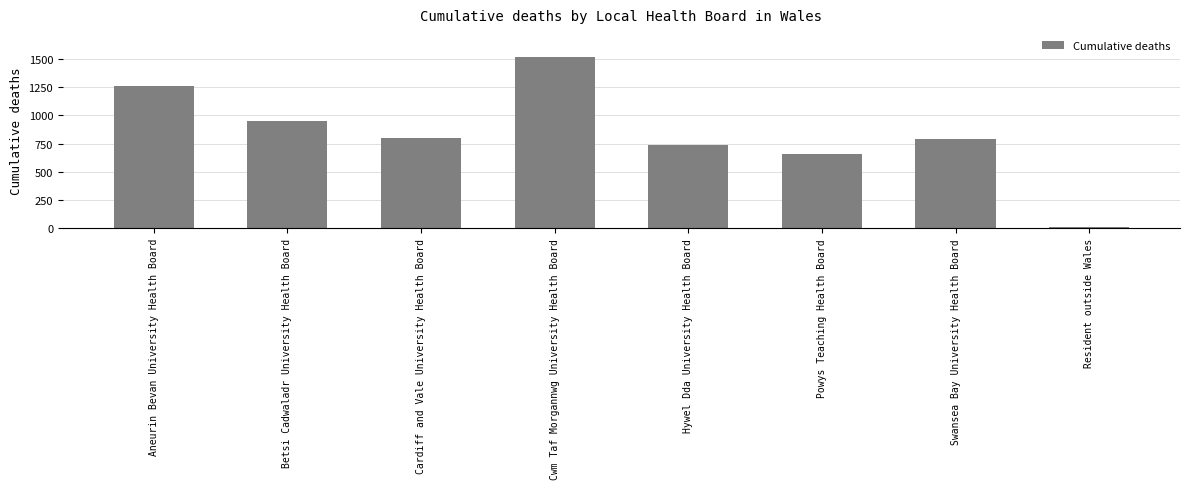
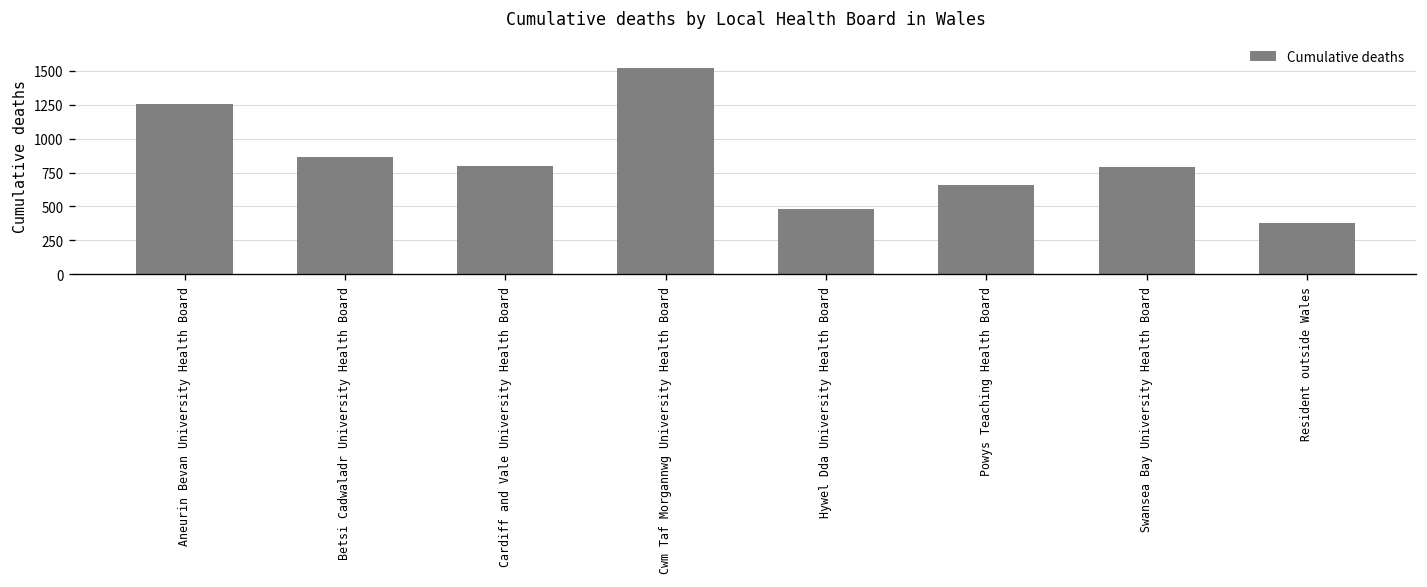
  {
    "Aneurin Bevan University Health Board": 1260,
-   "Betsi Cadwaladr University Health Board": 950,
+   "Betsi Cadwaladr University Health Board": 860,
    "Cardiff and Vale University Health Board": 800,
    "Cwm Taf Morgannwg University Health Board": 1520,
-   "Hywel Dda University Health Board": 730,
+   "Hywel Dda University Health Board": 480,
    "Powys Teaching Health Board": 660,
    "Swansea Bay University Health Board": 790,
-   "Resident outside Wales": 10
+   "Resident outside Wales": 380
  }
